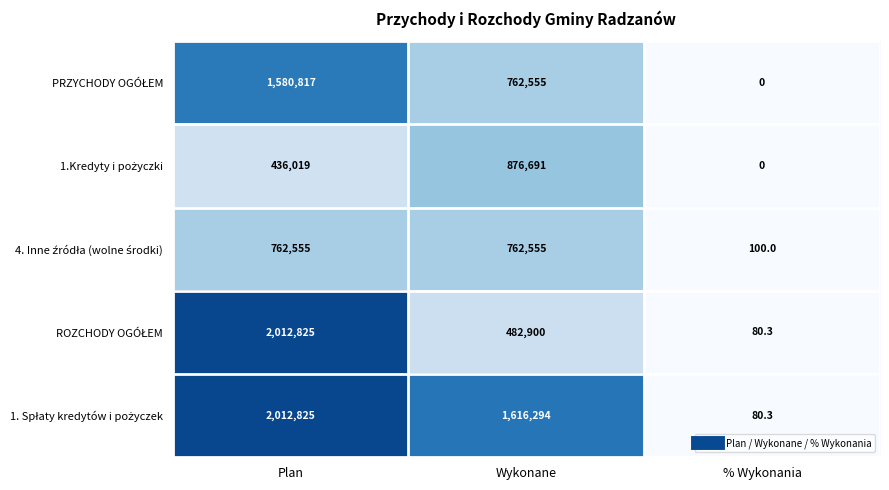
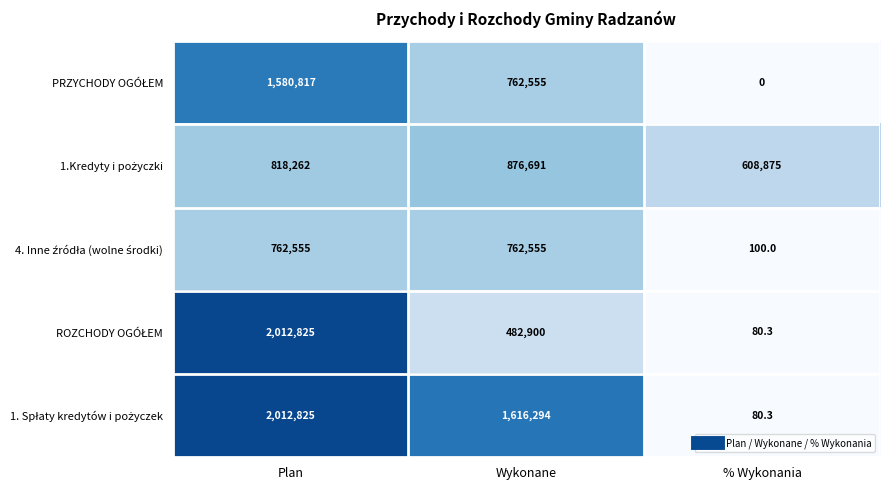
  {
    "PRZYCHODY OGÓŁEM": {
      "Plan": "1,580,817",
      "Wykonane": "762,555",
      "% Wykonania": "0"
    },
    "1.Kredyty i pożyczki": {
-     "Plan": "436,019",
+     "Plan": "818,262",
      "Wykonane": "876,691",
-     "% Wykonania": "0"
+     "% Wykonania": "608,875"
    },
    "4. Inne źródła (wolne środki)": {
      "Plan": "762,555",
      "Wykonane": "762,555",
      "% Wykonania": "100.0"
    },
    "ROZCHODY OGÓŁEM": {
      "Plan": "2,012,825",
      "Wykonane": "482,900",
      "% Wykonania": "80.3"
    },
    "1. Spłaty kredytów i pożyczek": {
      "Plan": "2,012,825",
      "Wykonane": "1,616,294",
      "% Wykonania": "80.3"
    }
  }
